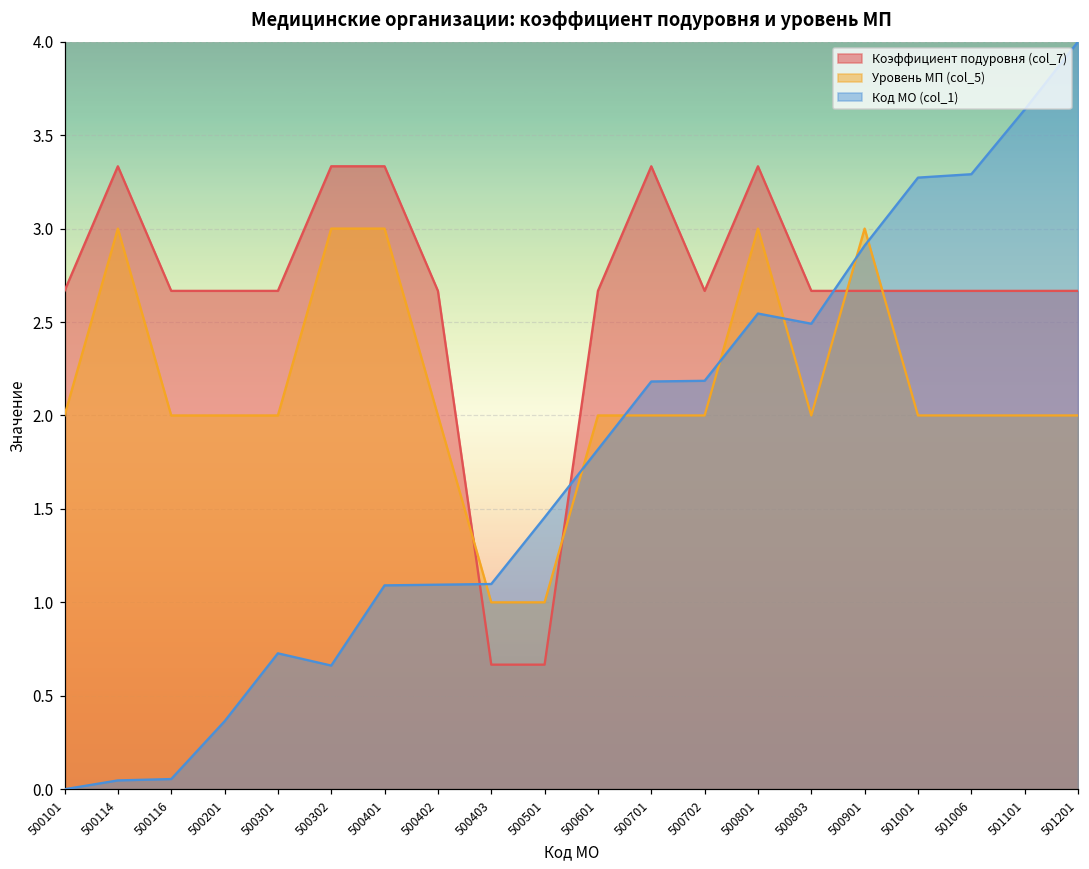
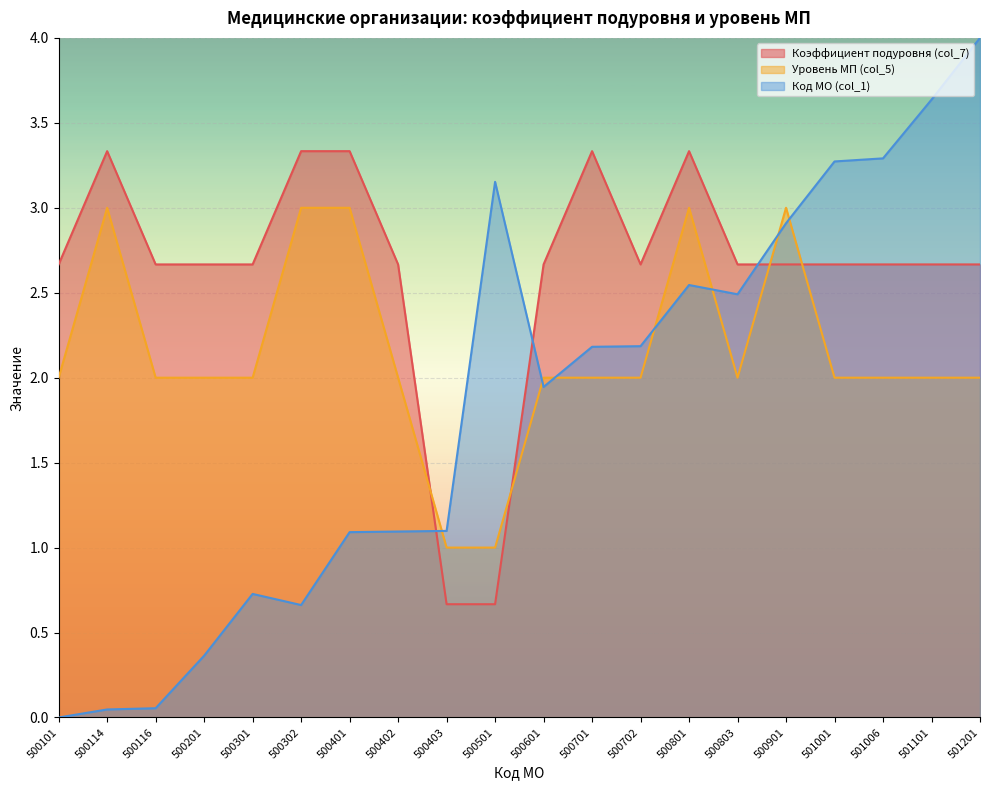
  {
    "Коэффициент подуровня (col_7)": {
      "500101": 2.67,
      "500114": 3.33,
      "500116": 2.67,
      "500201": 2.67,
      "500301": 2.67,
      "500302": 3.33,
      "500401": 3.33,
      "500402": 2.67,
      "500403": 0.67,
      "500501": 0.67,
      "500601": 2.67,
      "500701": 3.33,
      "500702": 2.67,
      "500801": 3.33,
      "500803": 2.67,
      "500901": 2.67,
      "501001": 2.67,
      "501006": 2.67,
      "501101": 2.67,
      "501201": 2.67
    },
    "Уровень МП (col_5)": {
      "500101": 2.00,
      "500114": 3.00,
      "500116": 2.00,
      "500201": 2.00,
      "500301": 2.00,
      "500302": 3.00,
      "500401": 3.00,
      "500402": 2.00,
      "500403": 1.00,
      "500501": 1.00,
      "500601": 2.00,
      "500701": 2.00,
      "500702": 2.00,
      "500801": 3.00,
      "500803": 2.00,
      "500901": 3.00,
      "501001": 2.00,
      "501006": 2.00,
      "501101": 2.00,
      "501201": 2.00
    },
    "Код МО (col_1)": {
      "500101": 0.00,
      "500114": 0.05,
      "500116": 0.05,
      "500201": 0.36,
      "500301": 0.73,
      "500302": 0.66,
      "500401": 1.09,
      "500402": 1.09,
      "500403": 1.10,
-     "500501": 1.45,
-     "500601": 1.82,
+     "500501": 3.15,
+     "500601": 1.95,
      "500701": 2.18,
      "500702": 2.19,
      "500801": 2.55,
      "500803": 2.49,
      "500901": 2.91,
      "501001": 3.27,
      "501006": 3.29,
      "501101": 3.64,
      "501201": 4.00
    }
  }
